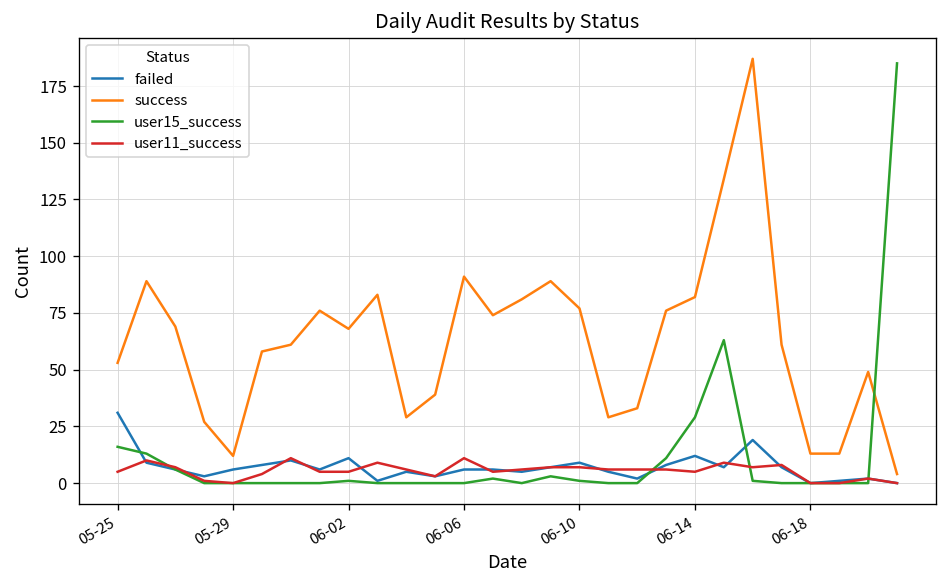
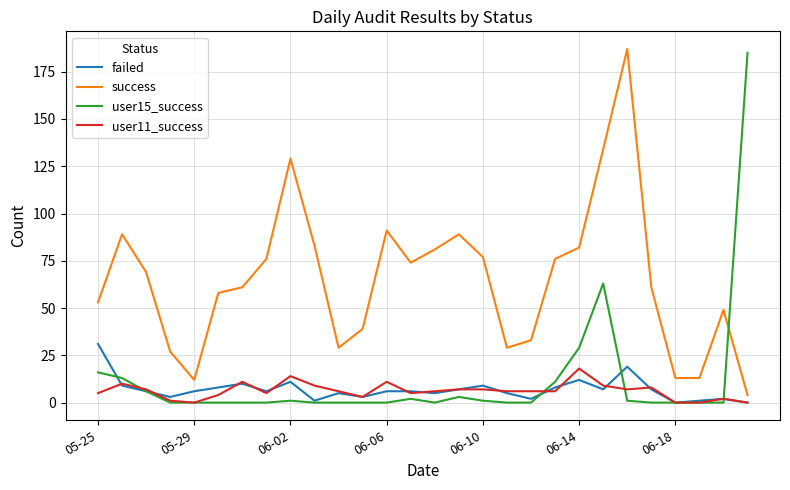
  {
    "failed": {
      "05-25": 31,
      "05-29": 6,
      "06-02": 11,
      "06-06": 6,
      "06-10": 9,
      "06-14": 12
    },
    "success": {
      "05-25": 53,
      "05-29": 12,
-     "06-02": 68,
+     "06-02": 129,
      "06-06": 91,
      "06-10": 77,
      "06-14": 82,
      "06-18": 13
    },
    "user15_success": {
      "05-25": 16,
      "06-02": 1,
      "06-06": 0,
      "06-10": 1,
      "06-14": 29
    },
    "user11_success": {
      "05-25": 5,
-     "06-02": 5,
+     "06-02": 14,
      "06-06": 11,
      "06-10": 7,
-     "06-14": 5
+     "06-14": 18
    }
  }
